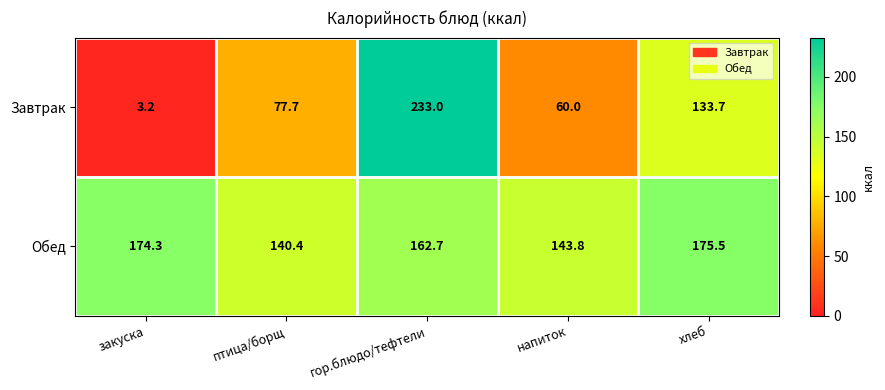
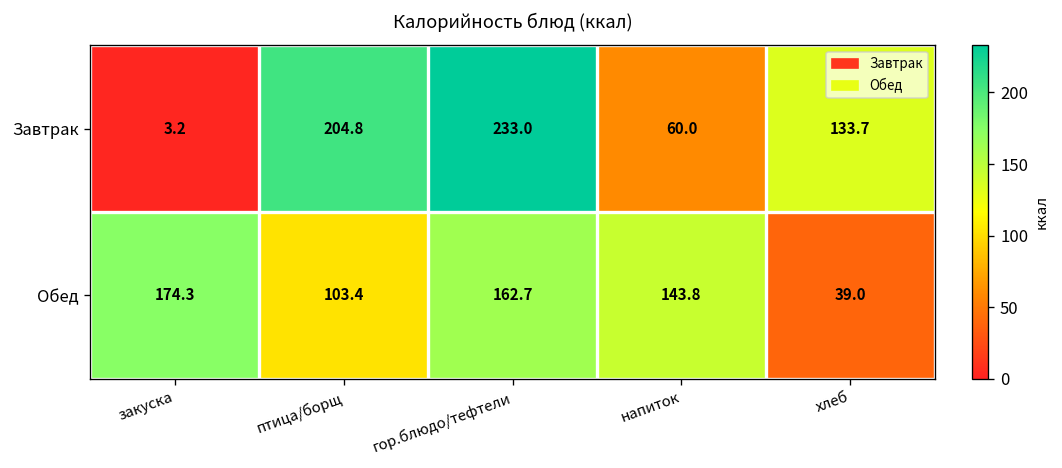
  {
    "Завтрак": {
      "закуска": 3.2,
-     "птица/борщ": 77.7,
+     "птица/борщ": 204.8,
      "гор.блюдо/тефтели": 233.0,
      "напиток": 60.0,
      "хлеб": 133.7
    },
    "Обед": {
      "закуска": 174.3,
-     "птица/борщ": 140.4,
+     "птица/борщ": 103.4,
      "гор.блюдо/тефтели": 162.7,
      "напиток": 143.8,
-     "хлеб": 175.5
+     "хлеб": 39.0
    }
  }
